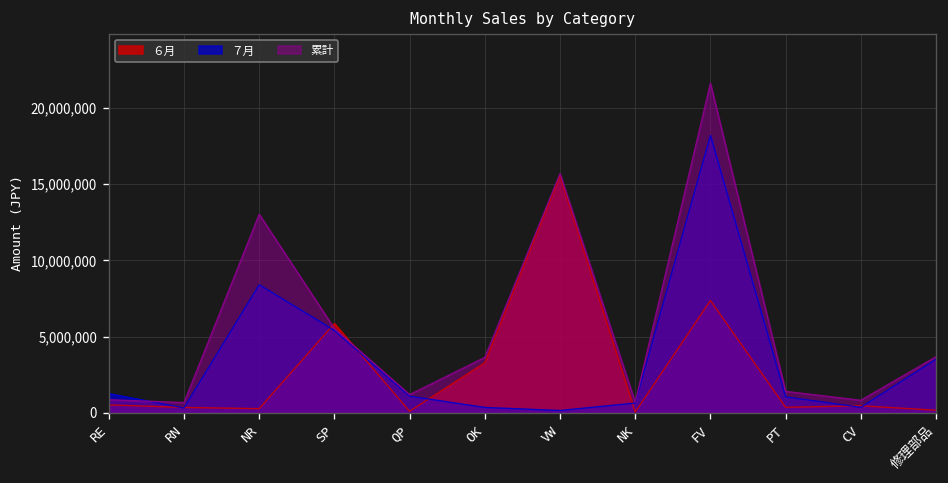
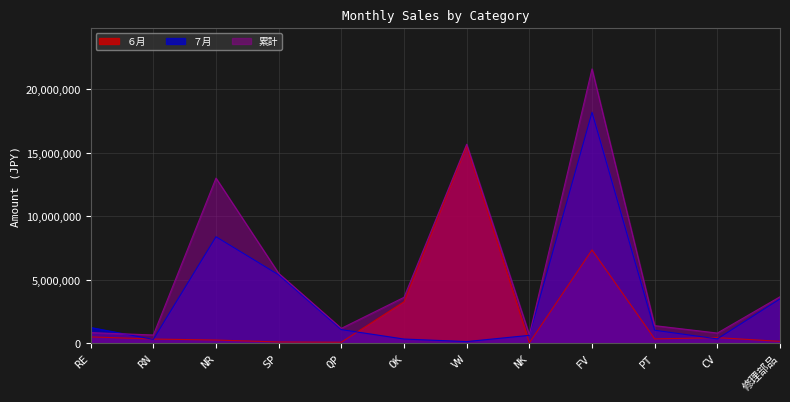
  {
    "６月": {
      "RE": "500,000",
      "NR": "300,000",
-     "SP": "5,900,000",
+     "SP": "100,000",
      "QP": "100,000",
      "OK": "3,300,000",
      "NK": "100,000",
      "FV": "7,400,000",
      "PT": "400,000",
      "修理部品": "200,000"
    },
    "７月": {
      "RE": "1,300,000",
      "NR": "8,400,000",
      "OK": "400,000",
      "VW": "200,000",
      "FV": "18,200,000",
      "PT": "1,000,000"
    },
    "累計": {
      "RE": "900,000",
      "RN": "700,000",
      "NR": "13,000,000",
      "OK": "3,600,000",
      "FV": "21,600,000",
      "PT": "1,400,000",
      "CV": "800,000"
    }
  }
